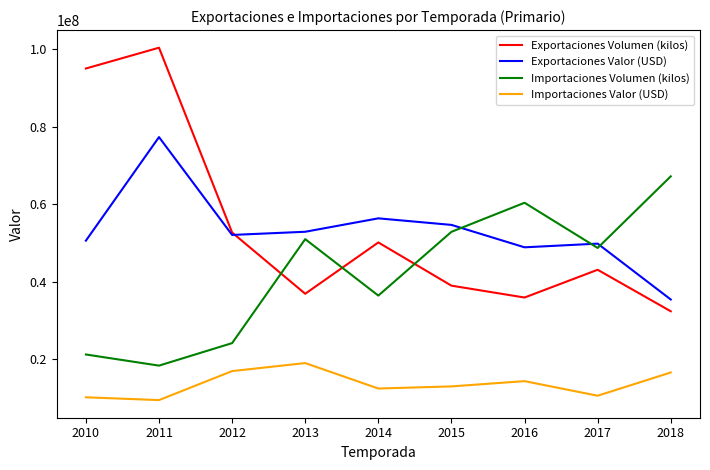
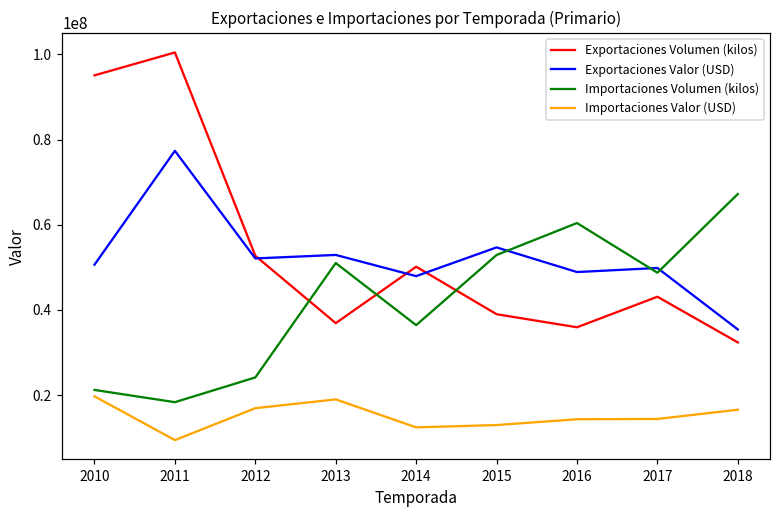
  {
    "Exportaciones Volumen (kilos)": {
      "2010": 95000000,
      "2011": 100000000,
      "2013": 37000000,
      "2014": 50000000,
      "2015": 39000000,
      "2016": 36000000,
      "2017": 43000000,
      "2018": 32000000
    },
    "Exportaciones Valor (USD)": {
      "2010": 51000000,
      "2011": 77000000,
      "2013": 53000000,
-     "2014": 56000000,
+     "2014": 48000000,
      "2015": 55000000,
      "2016": 49000000,
      "2017": 50000000,
      "2018": 35000000
    },
    "Importaciones Volumen (kilos)": {
      "2010": 21000000,
      "2011": 18000000,
      "2012": 24000000,
      "2013": 51000000,
      "2014": 36000000,
      "2015": 53000000,
      "2016": 60000000,
      "2017": 49000000,
      "2018": 67000000
    },
    "Importaciones Valor (USD)": {
-     "2010": 10000000,
+     "2010": 20000000,
      "2011": 9000000,
      "2012": 17000000,
      "2013": 19000000,
      "2014": 12000000,
      "2015": 13000000,
      "2016": 14000000,
-     "2017": 11000000,
+     "2017": 14000000,
      "2018": 17000000
    }
  }
